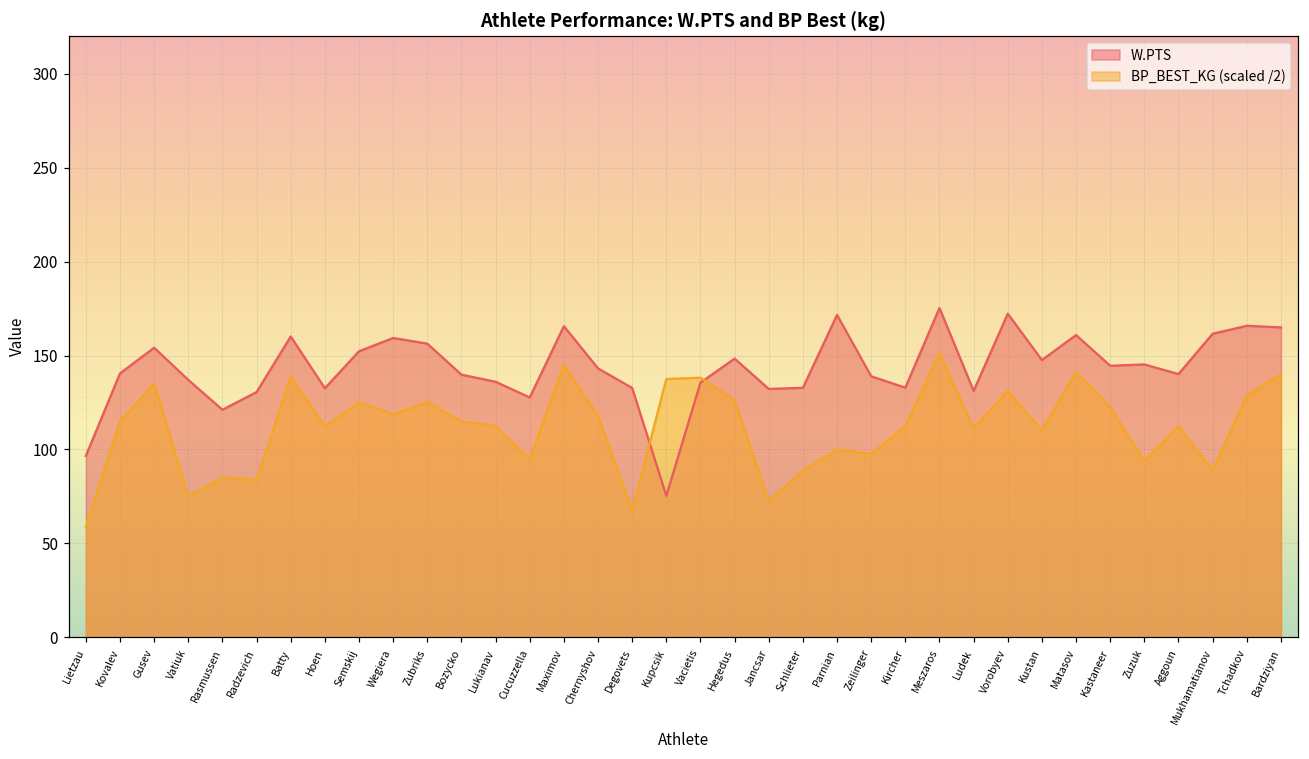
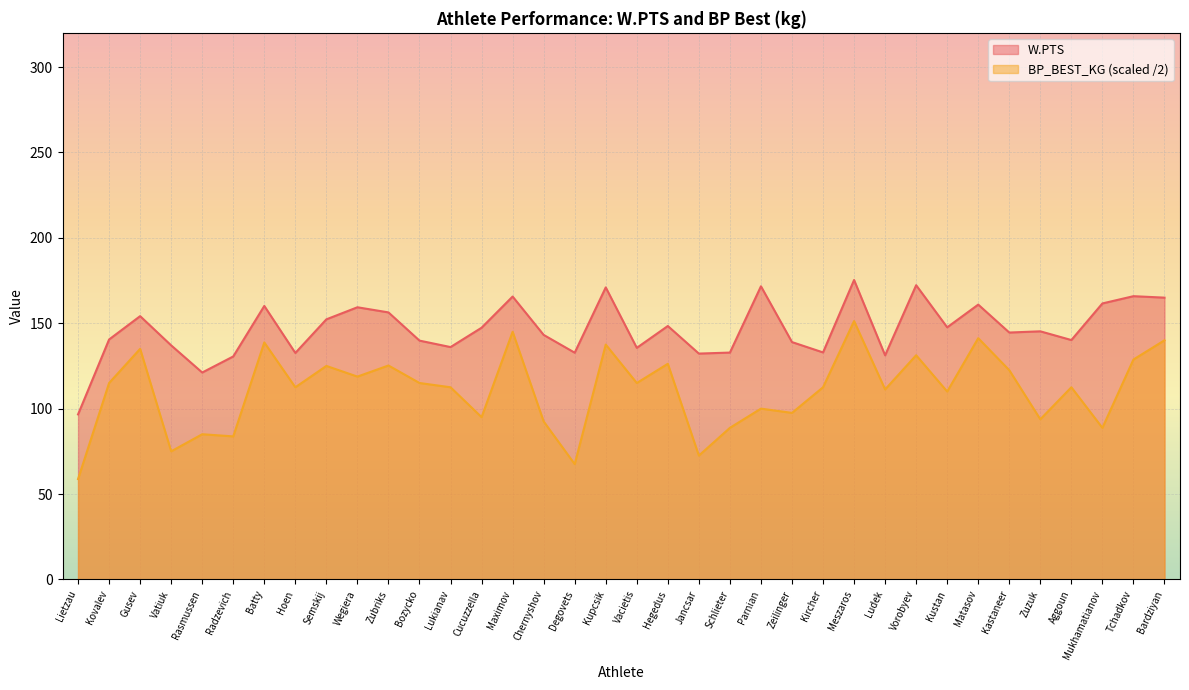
  {
    "W.PTS": {
      "Lietzau": 97,
      "Kovalev": 140,
      "Gusev": 154,
      "Vatiuk": 137,
      "Rasmussen": 121,
      "Radzevich": 131,
      "Batty": 160,
      "Hoen": 133,
      "Semskij": 152,
      "Wegiera": 159,
      "Zubriks": 156,
      "Bozycko": 140,
      "Lukianav": 136,
-     "Cucuzzella": 128,
+     "Cucuzzella": 147,
      "Maximov": 166,
      "Chernyshov": 143,
      "Degovets": 133,
-     "Kupcsik": 75,
+     "Kupcsik": 171,
      "Vacietis": 136,
      "Hegedus": 148,
      "Jancsar": 132,
      "Schlieter": 133,
      "Parnian": 172,
      "Zeilinger": 139,
      "Kircher": 133,
      "Meszaros": 175,
      "Ludek": 131,
      "Vorobyev": 172,
      "Kustan": 148,
      "Matasov": 161,
      "Kastaneer": 145,
      "Zuzuk": 145,
      "Aggoun": 140,
      "Mukhamatianov": 162,
      "Tchadkov": 166,
      "Bardziyan": 165
    },
    "BP_BEST_KG (scaled /2)": {
      "Lietzau": 59,
      "Kovalev": 115,
      "Gusev": 135,
      "Vatiuk": 75,
      "Rasmussen": 85,
      "Radzevich": 84,
      "Batty": 139,
      "Hoen": 113,
      "Semskij": 125,
      "Wegiera": 119,
      "Zubriks": 125,
      "Bozycko": 115,
      "Lukianav": 113,
      "Cucuzzella": 95,
      "Maximov": 145,
-     "Chernyshov": 118,
+     "Chernyshov": 93,
      "Degovets": 68,
      "Kupcsik": 138,
-     "Vacietis": 138,
+     "Vacietis": 115,
      "Hegedus": 126,
      "Jancsar": 73,
      "Schlieter": 89,
      "Parnian": 100,
      "Zeilinger": 98,
      "Kircher": 113,
      "Meszaros": 151,
      "Ludek": 111,
      "Vorobyev": 131,
      "Kustan": 110,
      "Matasov": 141,
      "Kastaneer": 123,
      "Zuzuk": 94,
      "Aggoun": 113,
      "Mukhamatianov": 89,
      "Tchadkov": 129,
      "Bardziyan": 140
    }
  }
